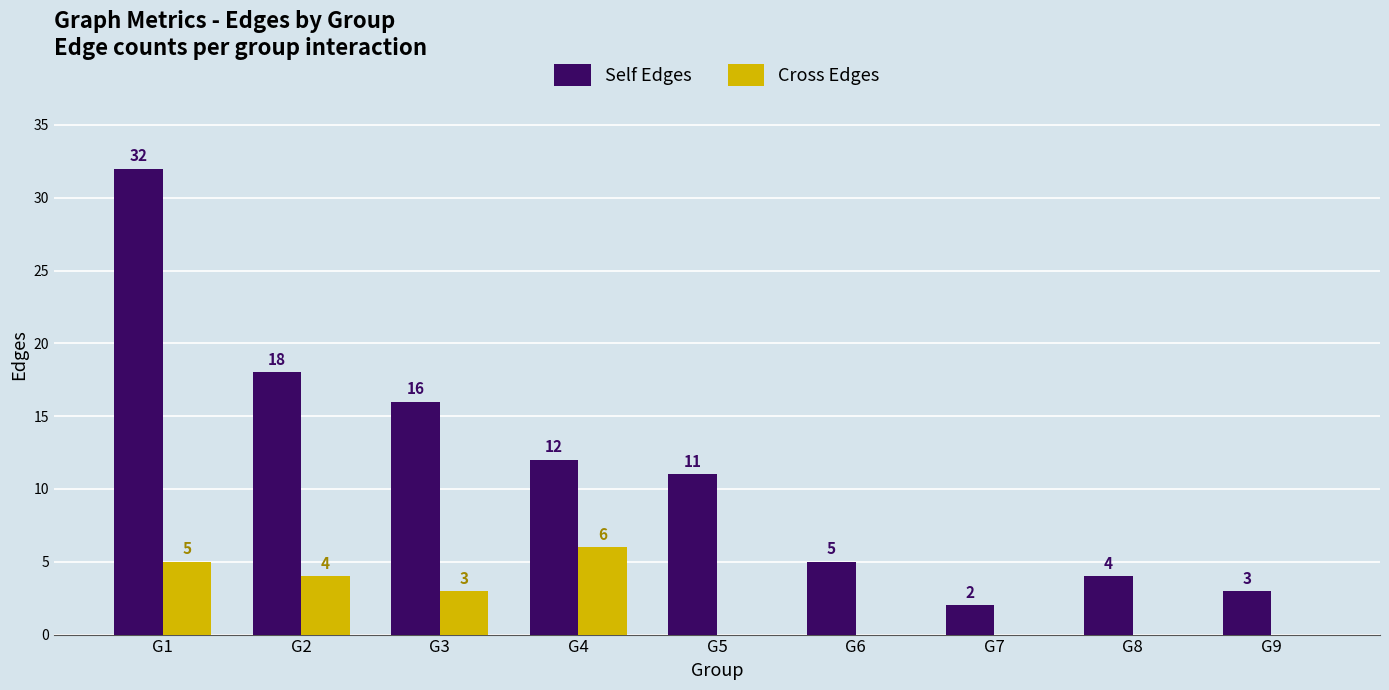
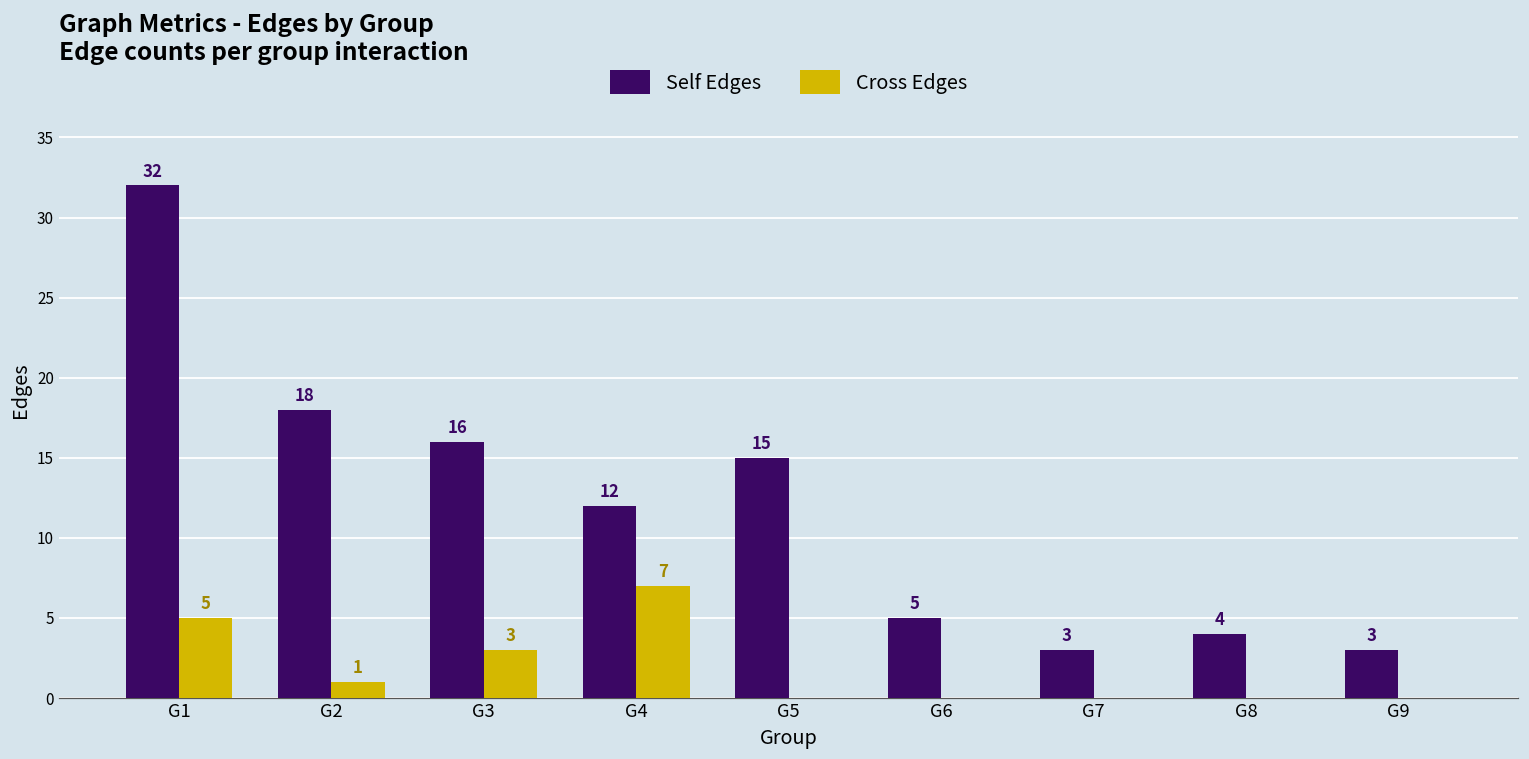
  {
    "Self Edges": {
      "G1": 32,
      "G2": 18,
      "G3": 16,
      "G4": 12,
-     "G5": 11,
+     "G5": 15,
      "G6": 5,
-     "G7": 2,
+     "G7": 3,
      "G8": 4,
      "G9": 3
    },
    "Cross Edges": {
      "G1": 5,
-     "G2": 4,
+     "G2": 1,
      "G3": 3,
-     "G4": 6
+     "G4": 7
    }
  }
